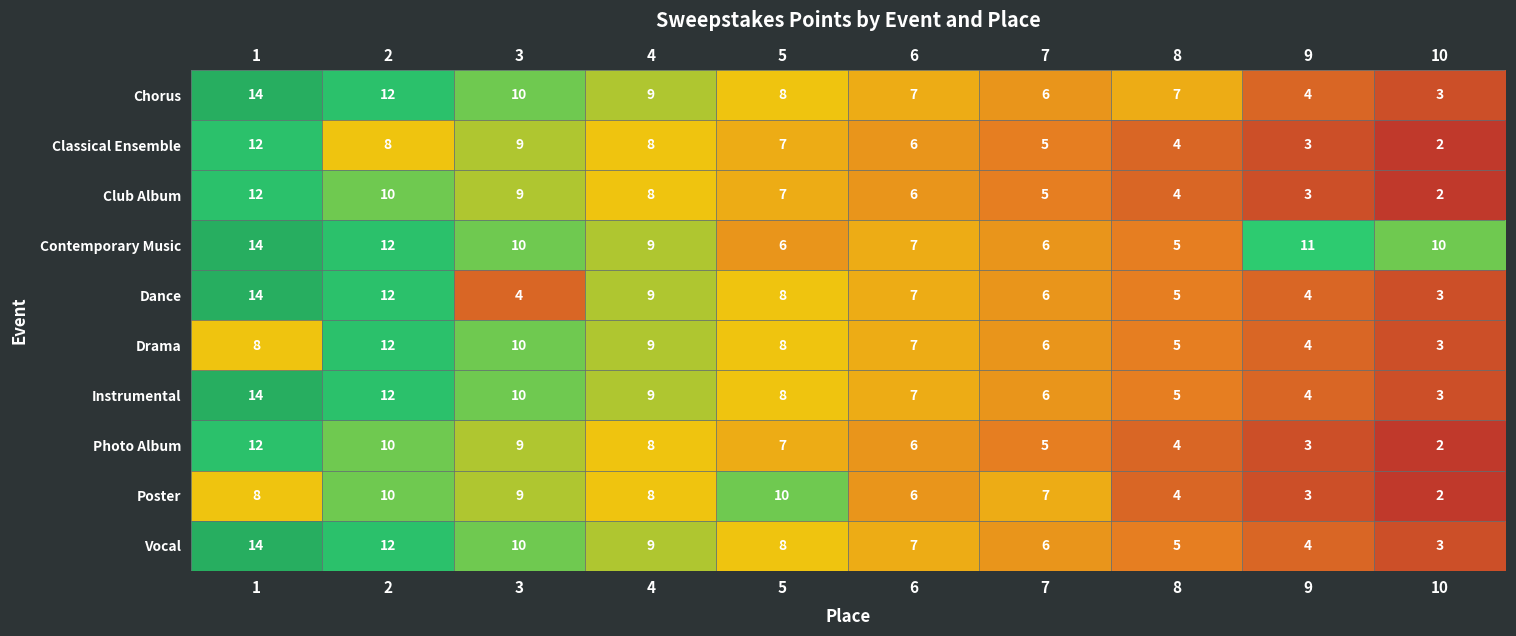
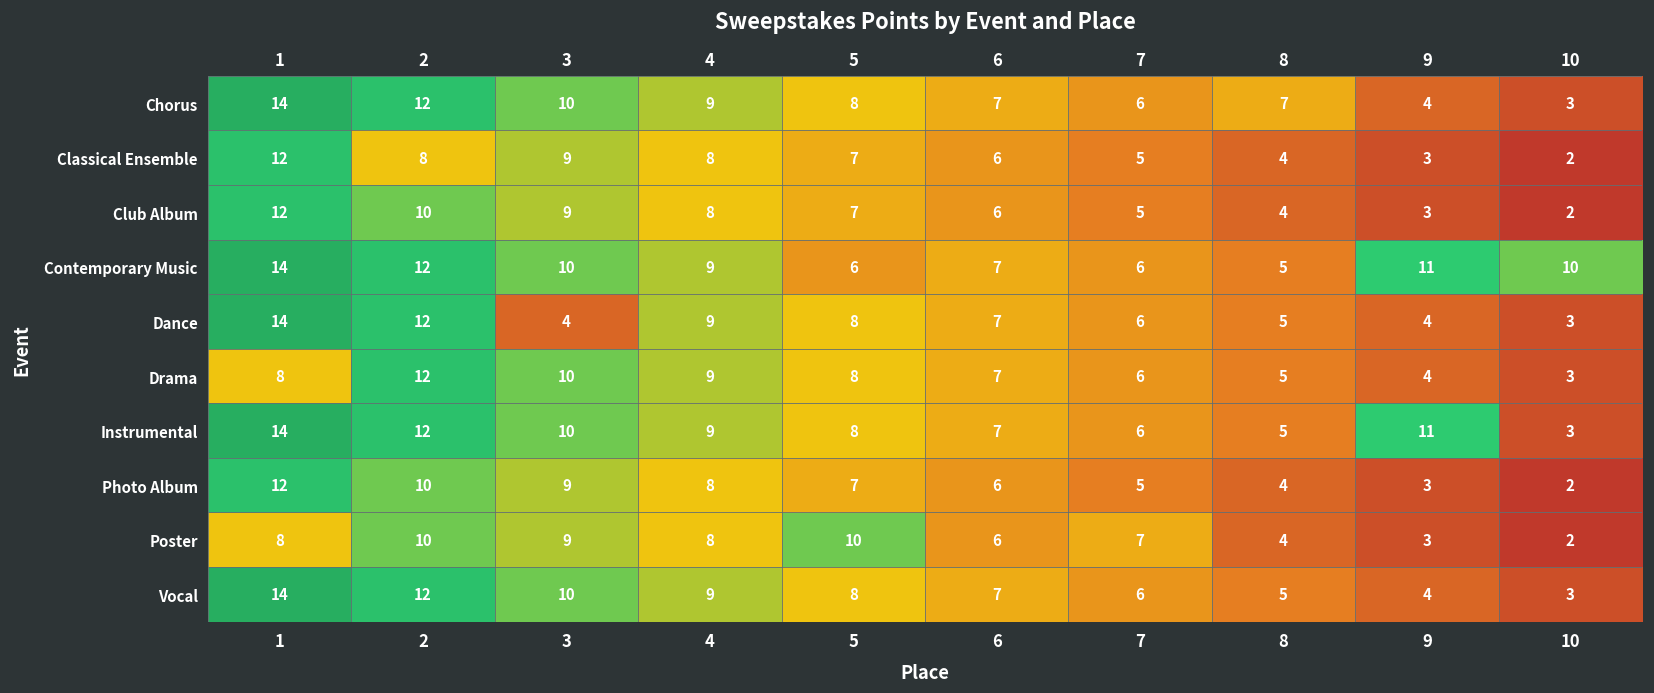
  {
    "Chorus": {
      "1": 14,
      "2": 12,
      "3": 10,
      "4": 9,
      "5": 8,
      "6": 7,
      "7": 6,
      "8": 7,
      "9": 4,
      "10": 3
    },
    "Classical Ensemble": {
      "1": 12,
      "2": 8,
      "3": 9,
      "4": 8,
      "5": 7,
      "6": 6,
      "7": 5,
      "8": 4,
      "9": 3,
      "10": 2
    },
    "Club Album": {
      "1": 12,
      "2": 10,
      "3": 9,
      "4": 8,
      "5": 7,
      "6": 6,
      "7": 5,
      "8": 4,
      "9": 3,
      "10": 2
    },
    "Contemporary Music": {
      "1": 14,
      "2": 12,
      "3": 10,
      "4": 9,
      "5": 6,
      "6": 7,
      "7": 6,
      "8": 5,
      "9": 11,
      "10": 10
    },
    "Dance": {
      "1": 14,
      "2": 12,
      "3": 4,
      "4": 9,
      "5": 8,
      "6": 7,
      "7": 6,
      "8": 5,
      "9": 4,
      "10": 3
    },
    "Drama": {
      "1": 8,
      "2": 12,
      "3": 10,
      "4": 9,
      "5": 8,
      "6": 7,
      "7": 6,
      "8": 5,
      "9": 4,
      "10": 3
    },
    "Instrumental": {
      "1": 14,
      "2": 12,
      "3": 10,
      "4": 9,
      "5": 8,
      "6": 7,
      "7": 6,
      "8": 5,
-     "9": 4,
+     "9": 11,
      "10": 3
    },
    "Photo Album": {
      "1": 12,
      "2": 10,
      "3": 9,
      "4": 8,
      "5": 7,
      "6": 6,
      "7": 5,
      "8": 4,
      "9": 3,
      "10": 2
    },
    "Poster": {
      "1": 8,
      "2": 10,
      "3": 9,
      "4": 8,
      "5": 10,
      "6": 6,
      "7": 7,
      "8": 4,
      "9": 3,
      "10": 2
    },
    "Vocal": {
      "1": 14,
      "2": 12,
      "3": 10,
      "4": 9,
      "5": 8,
      "6": 7,
      "7": 6,
      "8": 5,
      "9": 4,
      "10": 3
    }
  }
